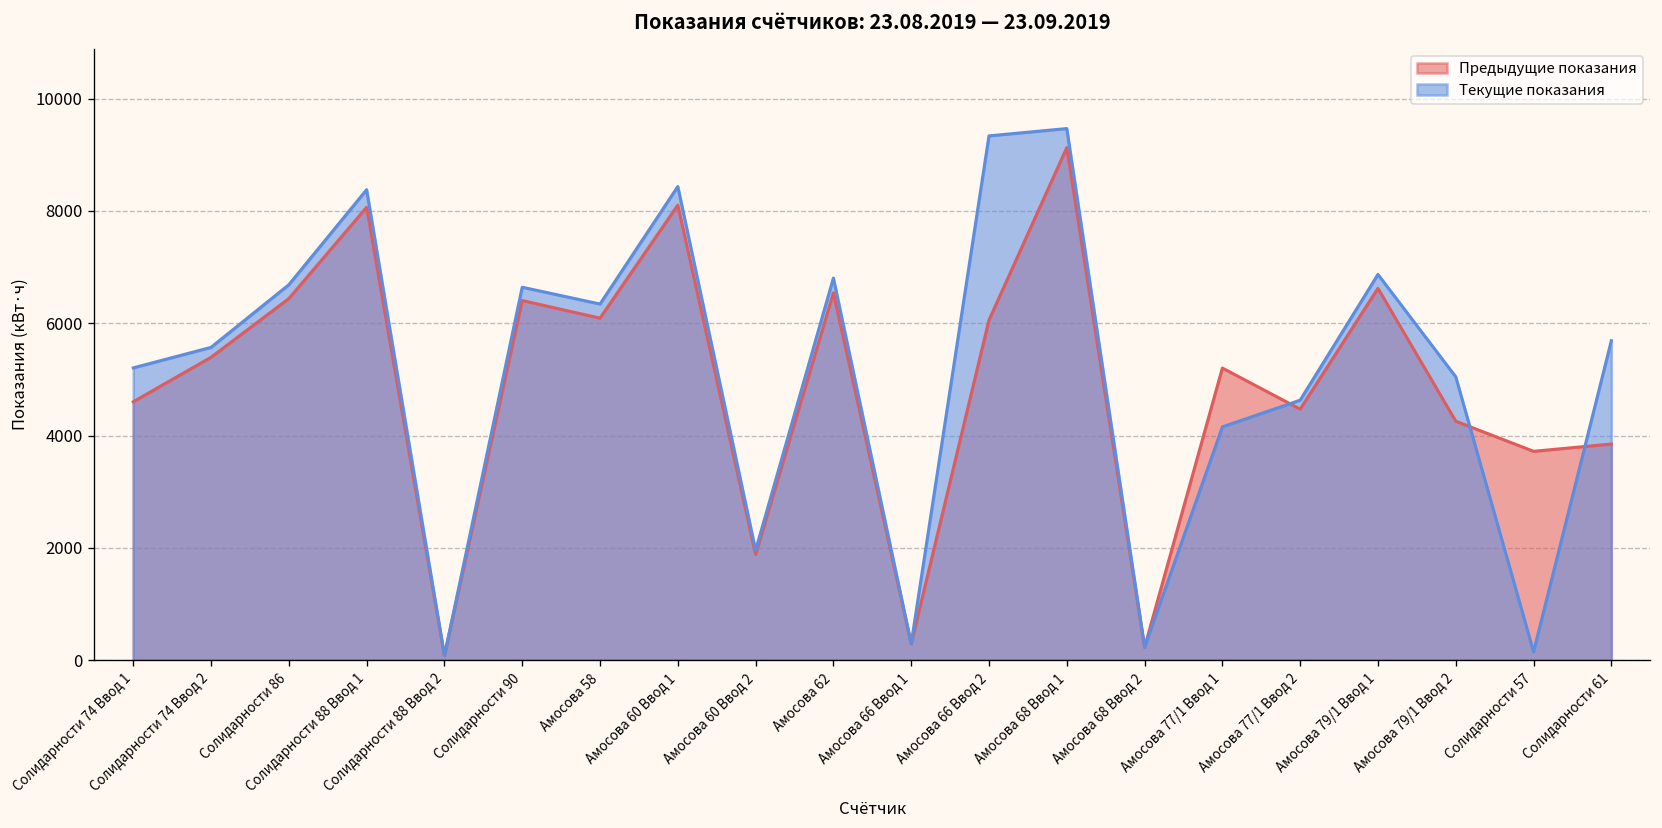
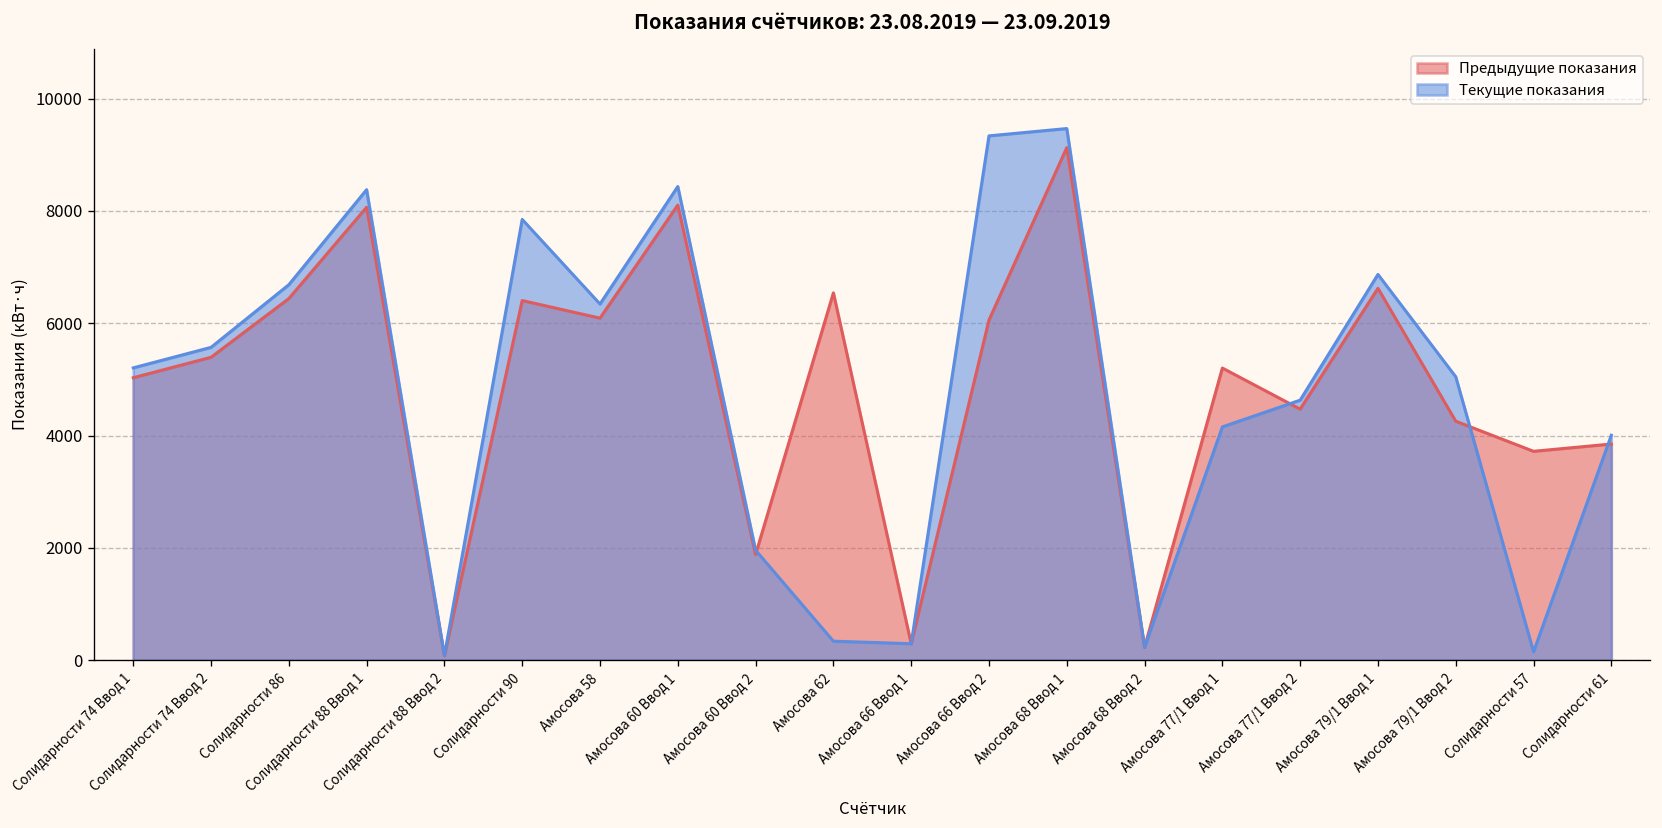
  {
    "Предыдущие показания": {
-     "Солидарности 74 Ввод 1": 4600,
+     "Солидарности 74 Ввод 1": 5000,
      "Солидарности 74 Ввод 2": 5400,
      "Солидарности 86": 6400,
      "Солидарности 88 Ввод 1": 8100,
      "Солидарности 90": 6400,
      "Амосова 58": 6100,
      "Амосова 60 Ввод 1": 8100,
      "Амосова 60 Ввод 2": 1900,
      "Амосова 62": 6500,
      "Амосова 66 Ввод 2": 6100,
      "Амосова 68 Ввод 1": 9100,
      "Амосова 77/1 Ввод 1": 5200,
      "Амосова 77/1 Ввод 2": 4500,
      "Амосова 79/1 Ввод 1": 6600,
      "Амосова 79/1 Ввод 2": 4300,
      "Солидарности 57": 3700,
      "Солидарности 61": 3800
    },
    "Текущие показания": {
      "Солидарности 74 Ввод 1": 5200,
      "Солидарности 74 Ввод 2": 5600,
      "Солидарности 86": 6700,
      "Солидарности 88 Ввод 1": 8400,
-     "Солидарности 90": 6600,
+     "Солидарности 90": 7900,
      "Амосова 58": 6300,
      "Амосова 60 Ввод 1": 8400,
      "Амосова 60 Ввод 2": 2000,
-     "Амосова 62": 6800,
+     "Амосова 62": 300,
      "Амосова 66 Ввод 2": 9300,
      "Амосова 68 Ввод 1": 9500,
      "Амосова 77/1 Ввод 1": 4200,
      "Амосова 77/1 Ввод 2": 4600,
      "Амосова 79/1 Ввод 1": 6900,
      "Амосова 79/1 Ввод 2": 5000,
      "Солидарности 57": 100,
-     "Солидарности 61": 5700
+     "Солидарности 61": 4000
    }
  }
